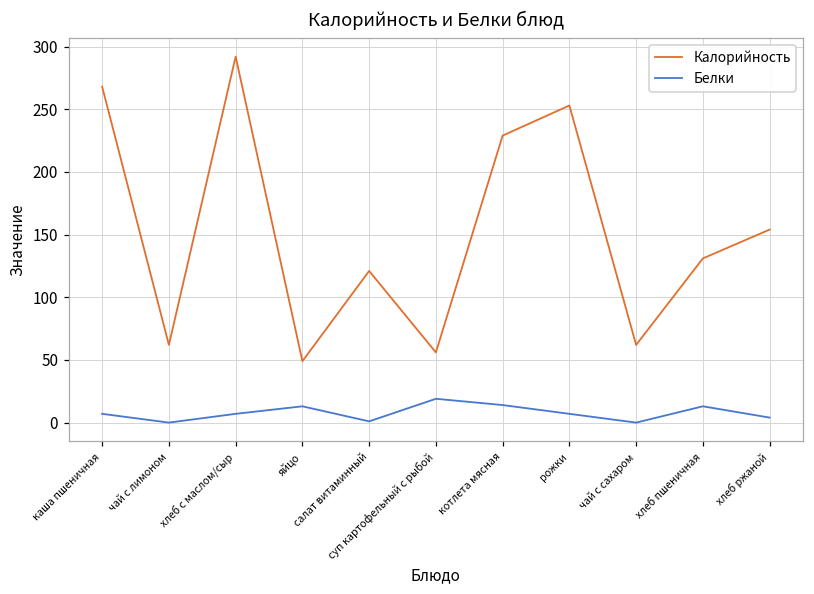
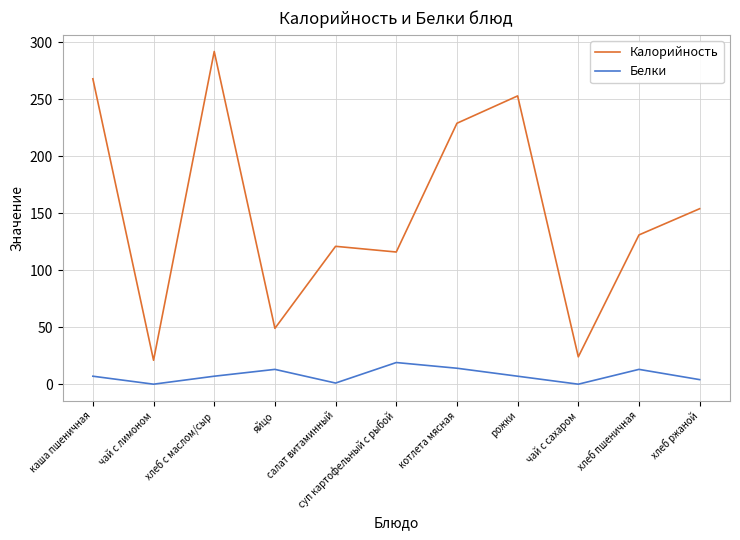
  {
    "Калорийность": {
      "каша пшеничная": 268,
-     "чай с лимоном": 62,
+     "чай с лимоном": 21,
      "хлеб с маслом/сыр": 292,
      "яйцо": 49,
      "салат витаминный": 121,
-     "суп картофельный с рыбой": 56,
+     "суп картофельный с рыбой": 116,
      "котлета мясная": 229,
      "рожки": 253,
-     "чай с сахаром": 62,
+     "чай с сахаром": 24,
      "хлеб пшеничная": 131,
      "хлеб ржаной": 154
    },
    "Белки": {
      "каша пшеничная": 7,
      "чай с лимоном": 0,
      "хлеб с маслом/сыр": 7,
      "яйцо": 13,
      "салат витаминный": 1,
      "суп картофельный с рыбой": 19,
      "котлета мясная": 14,
      "рожки": 7,
      "чай с сахаром": 0,
      "хлеб пшеничная": 13,
      "хлеб ржаной": 4
    }
  }
